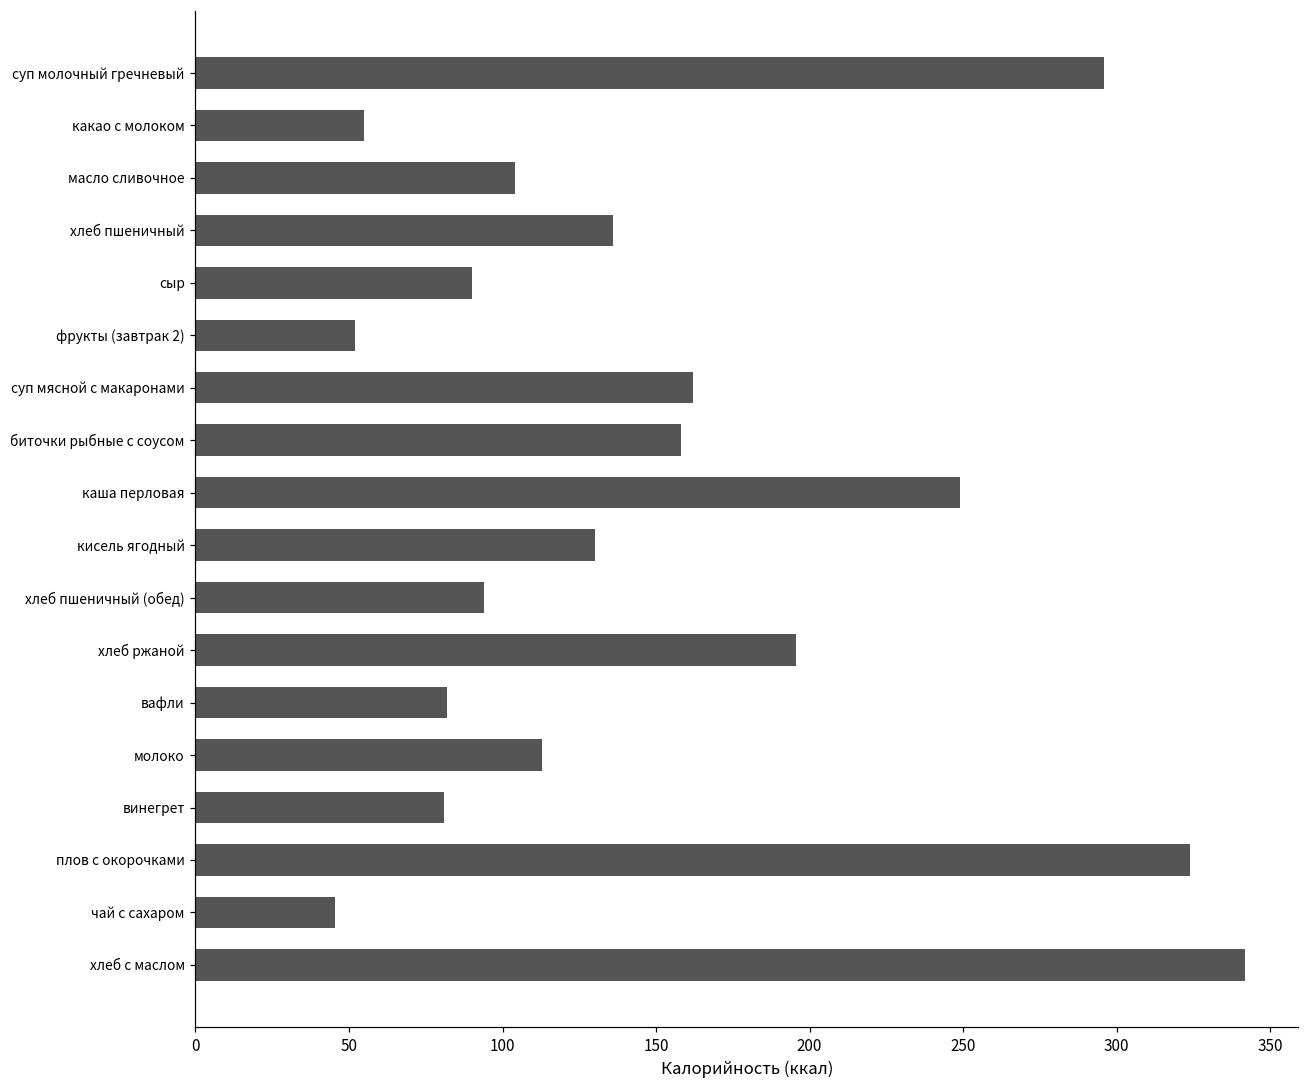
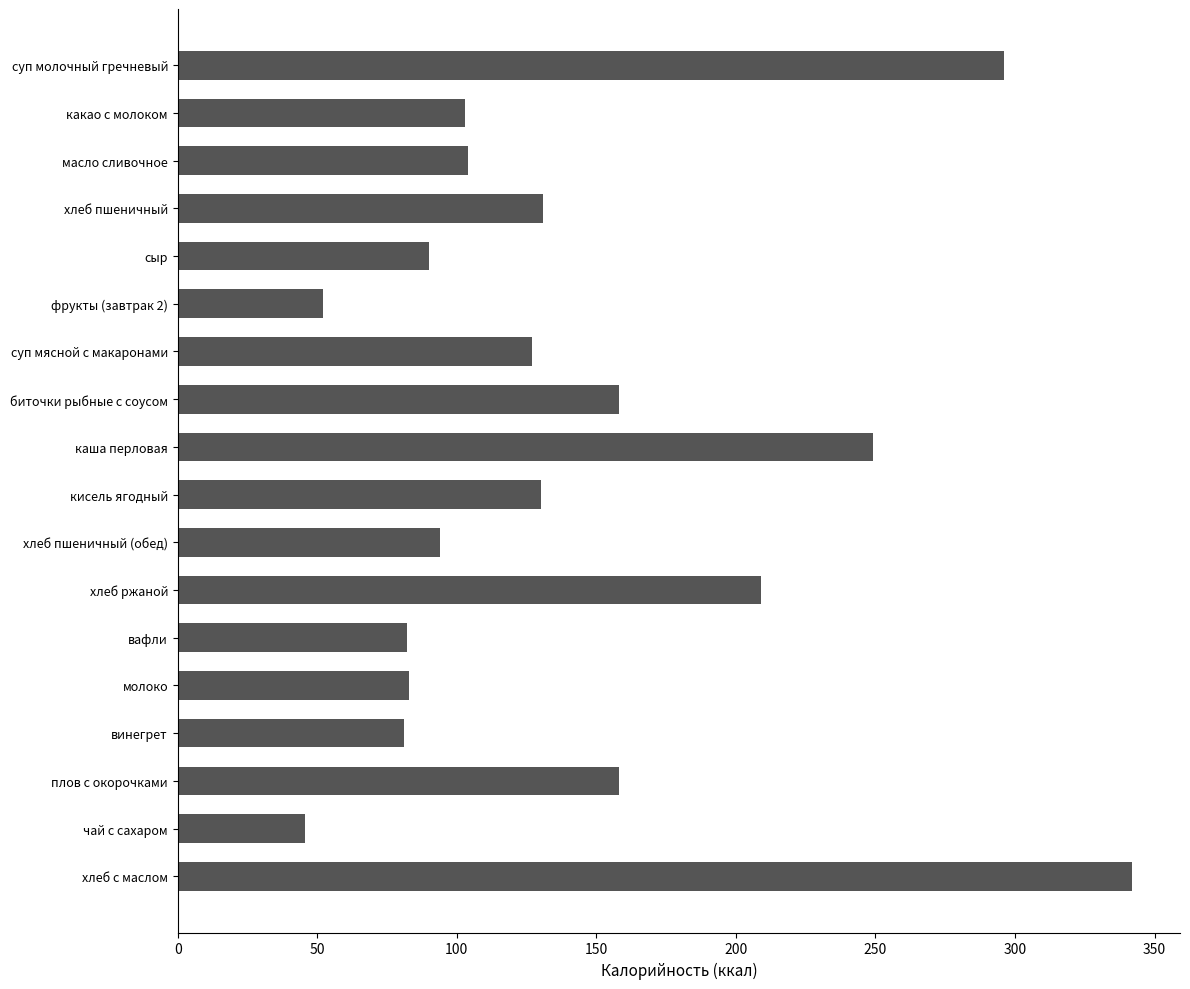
  {
    "суп молочный гречневый": 296,
-   "какао с молоком": 55,
+   "какао с молоком": 103,
    "масло сливочное": 104,
-   "хлеб пшеничный": 136,
+   "хлеб пшеничный": 131,
    "сыр": 90,
    "фрукты (завтрак 2)": 52,
-   "суп мясной с макаронами": 162,
+   "суп мясной с макаронами": 127,
    "биточки рыбные с соусом": 158,
    "каша перловая": 249,
    "кисель ягодный": 130,
    "хлеб пшеничный (обед)": 94,
-   "хлеб ржаной": 196,
+   "хлеб ржаной": 209,
    "вафли": 82,
-   "молоко": 113,
+   "молоко": 83,
    "винегрет": 81,
-   "плов с окорочками": 324,
+   "плов с окорочками": 158,
    "чай с сахаром": 46,
    "хлеб с маслом": 342
  }
